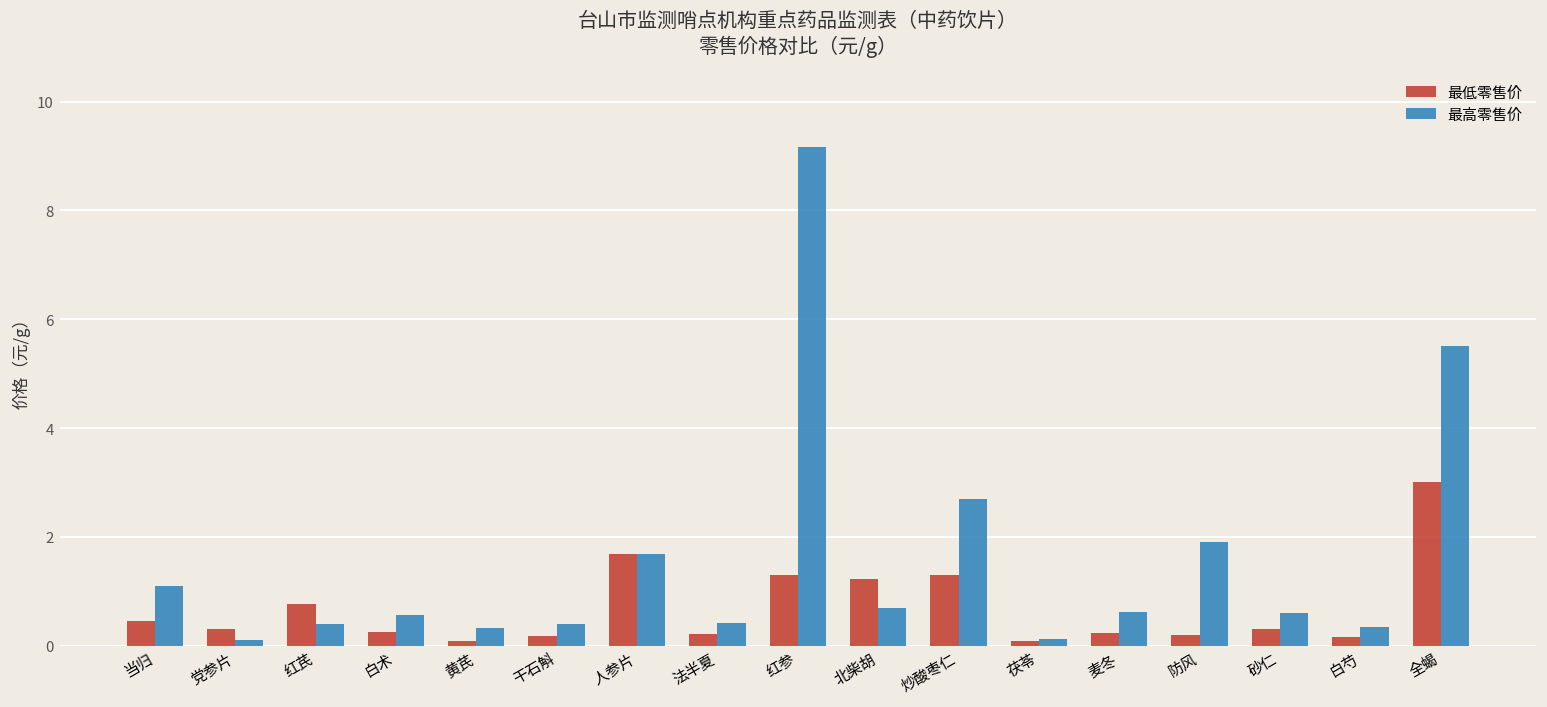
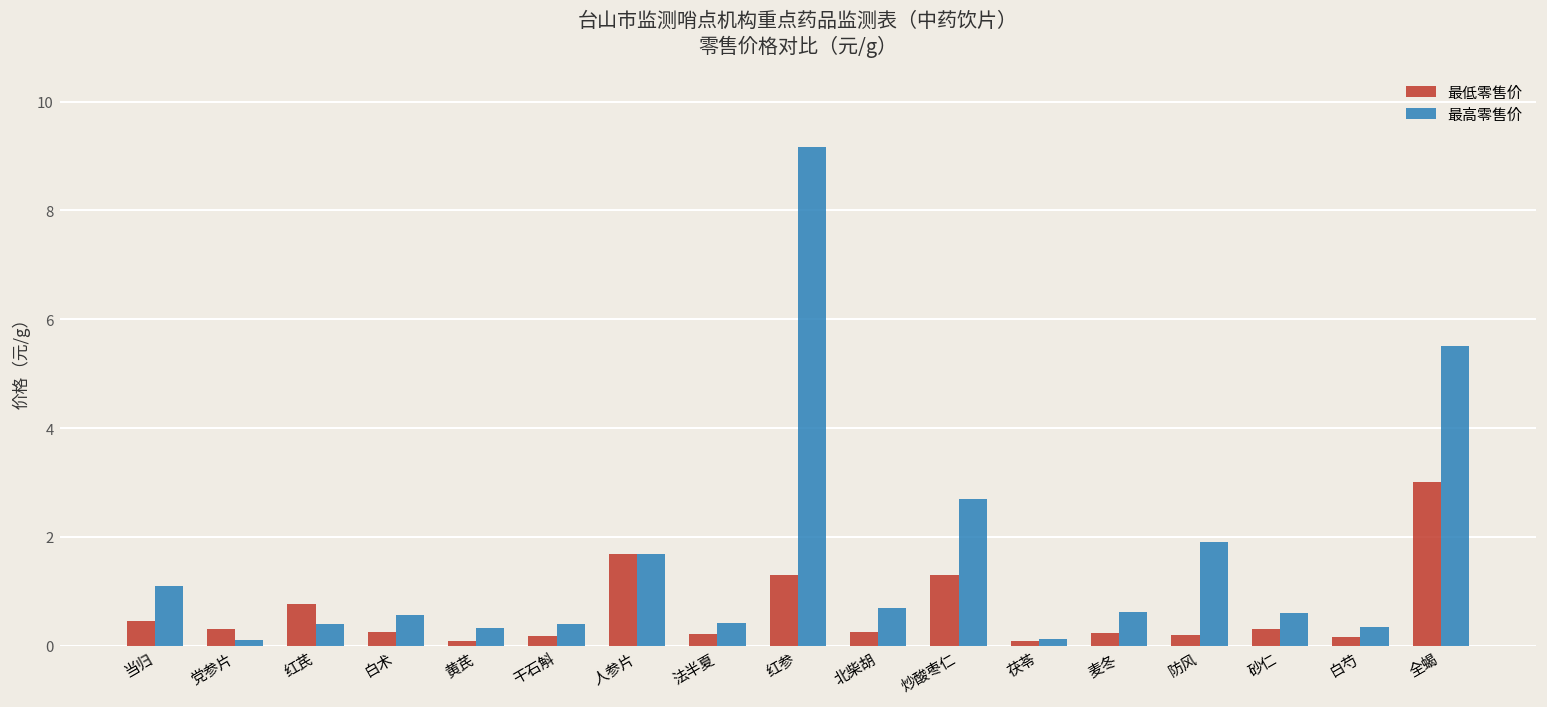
  {
    "最低零售价": {
      "当归": 0.5,
      "党参片": 0.3,
      "红芪": 0.8,
      "白术": 0.3,
      "黄芪": 0.1,
      "干石斛": 0.2,
      "人参片": 1.7,
      "法半夏": 0.2,
      "红参": 1.3,
-     "北柴胡": 1.2,
+     "北柴胡": 0.3,
      "炒酸枣仁": 1.3,
      "茯苓": 0.1,
      "麦冬": 0.2,
      "防风": 0.2,
      "砂仁": 0.3,
      "白芍": 0.2,
      "全蝎": 3.0
    },
    "最高零售价": {
      "当归": 1.1,
      "党参片": 0.1,
      "红芪": 0.4,
      "白术": 0.6,
      "黄芪": 0.3,
      "干石斛": 0.4,
      "人参片": 1.7,
      "法半夏": 0.4,
      "红参": 9.2,
      "北柴胡": 0.7,
      "炒酸枣仁": 2.7,
      "茯苓": 0.1,
      "麦冬": 0.6,
      "防风": 1.9,
      "砂仁": 0.6,
      "白芍": 0.4,
      "全蝎": 5.5
    }
  }
